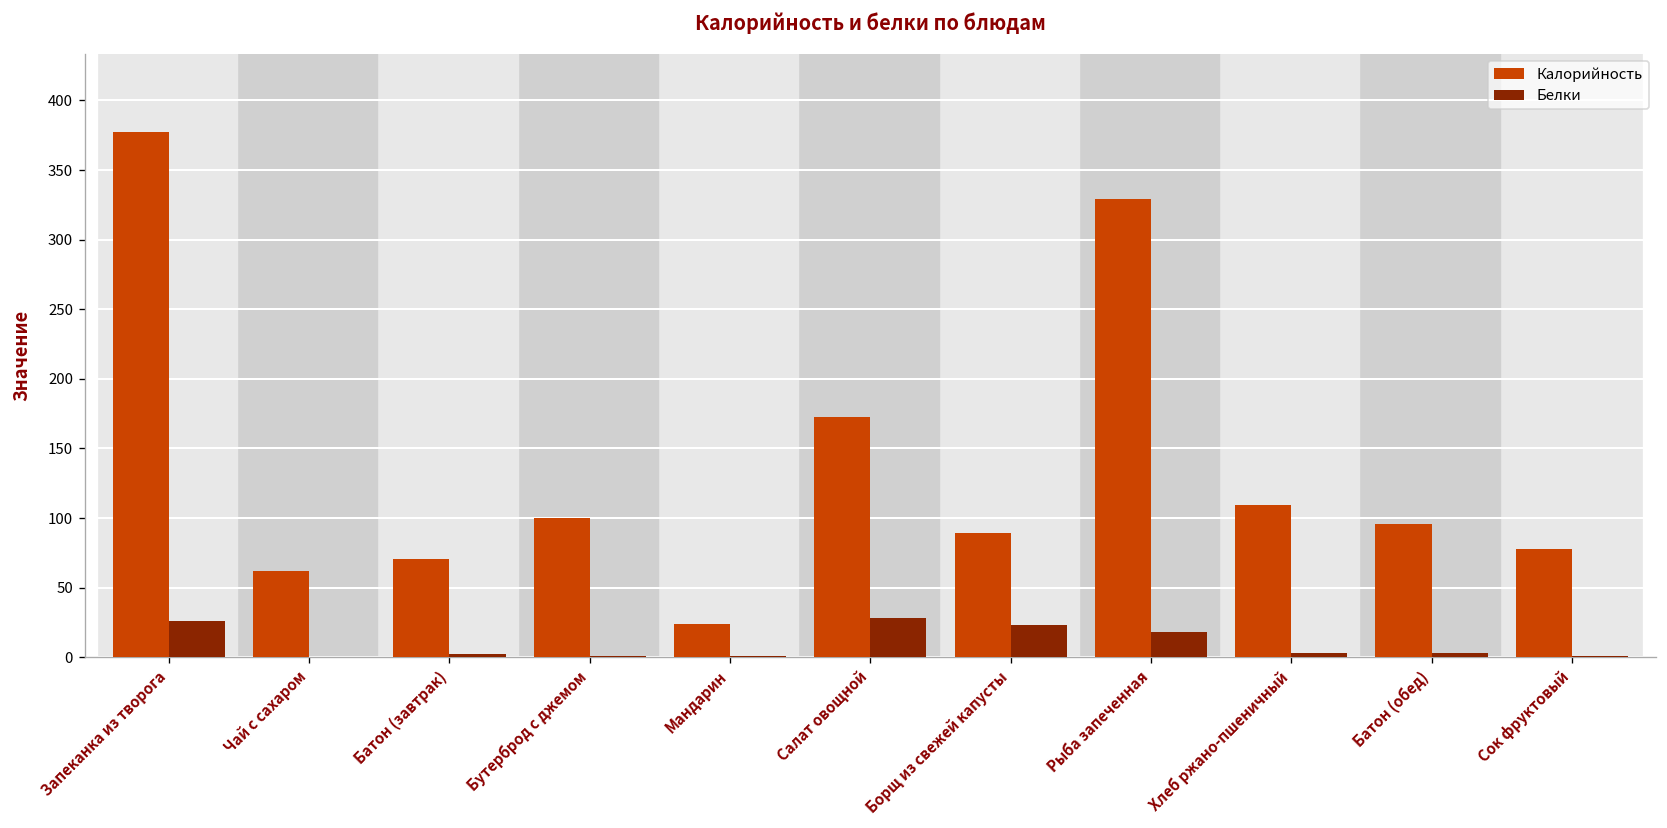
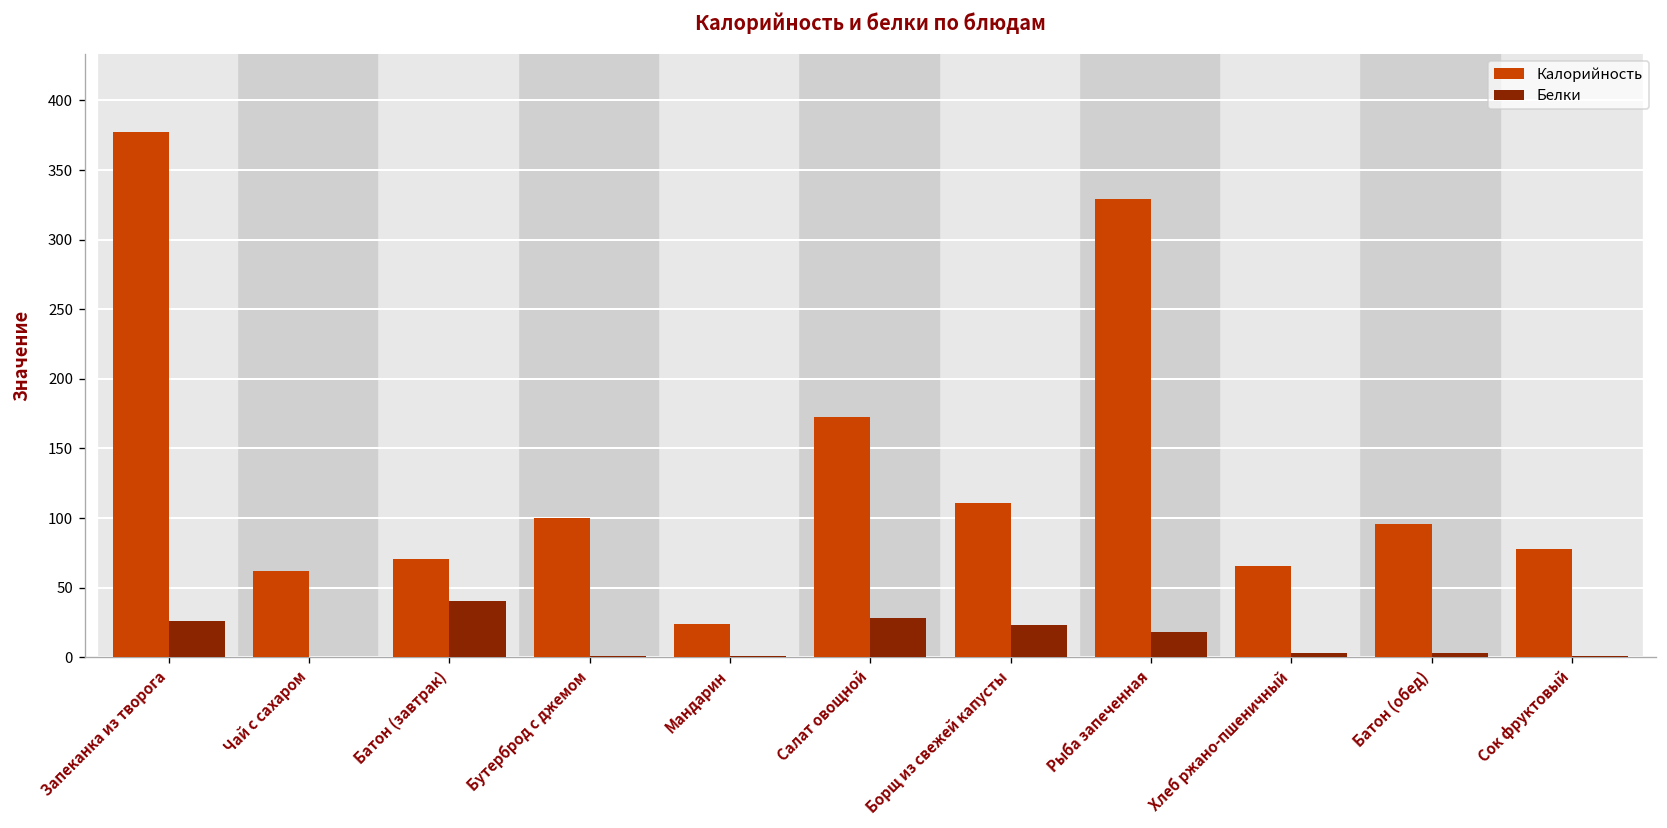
  {
    "Калорийность": {
      "Запеканка из творога": 377,
      "Чай с сахаром": 62,
      "Батон (завтрак)": 70,
      "Бутерброд с джемом": 100,
      "Мандарин": 24,
      "Салат овощной": 172,
-     "Борщ из свежей капусты": 89,
+     "Борщ из свежей капусты": 111,
      "Рыба запеченная": 329,
-     "Хлеб ржано-пшеничный": 110,
+     "Хлеб ржано-пшеничный": 65,
      "Батон (обед)": 96,
      "Сок фруктовый": 78
    },
    "Белки": {
      "Запеканка из творога": 26,
-     "Батон (завтрак)": 2,
+     "Батон (завтрак)": 40,
      "Салат овощной": 28,
      "Борщ из свежей капусты": 23,
      "Рыба запеченная": 18,
      "Хлеб ржано-пшеничный": 3,
      "Батон (обед)": 3
    }
  }
